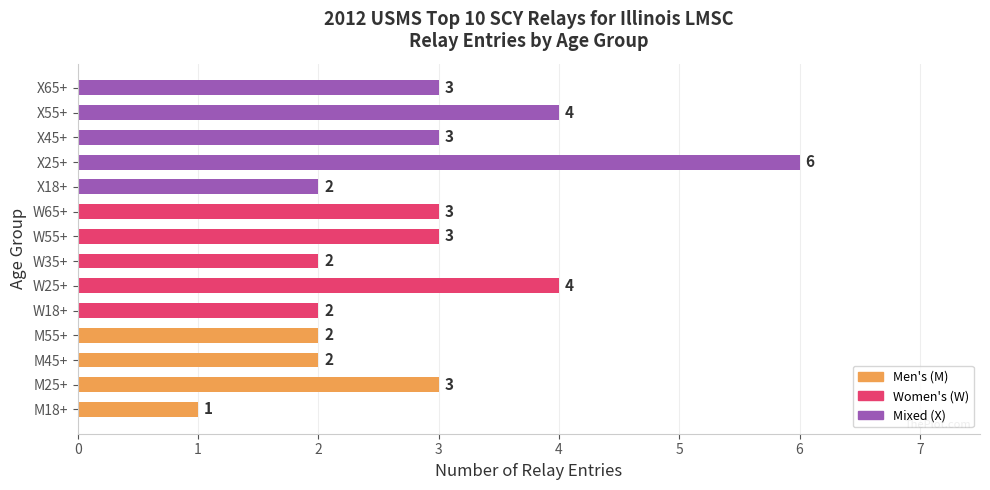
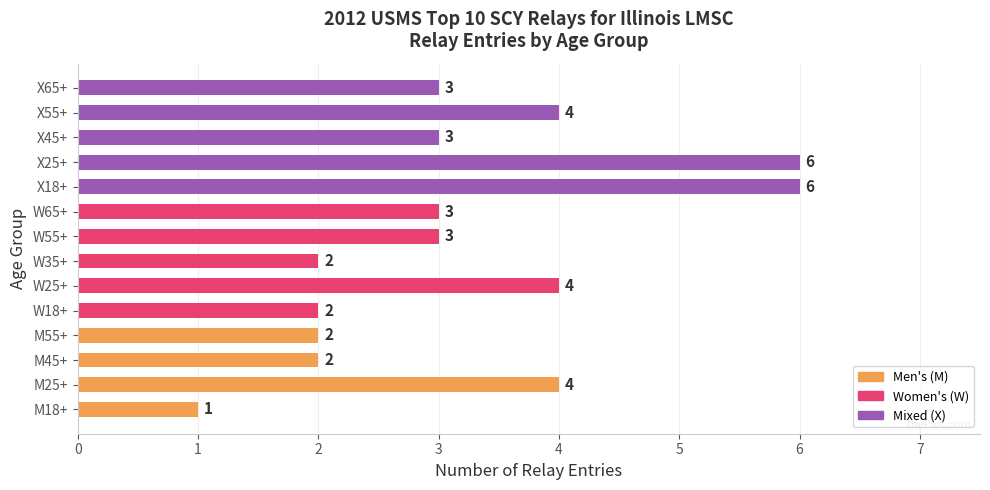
  {
    "X65+": 3,
    "X55+": 4,
    "X45+": 3,
    "X25+": 6,
-   "X18+": 2,
+   "X18+": 6,
    "W65+": 3,
    "W55+": 3,
    "W35+": 2,
    "W25+": 4,
    "W18+": 2,
    "M55+": 2,
    "M45+": 2,
-   "M25+": 3,
+   "M25+": 4,
    "M18+": 1
  }
